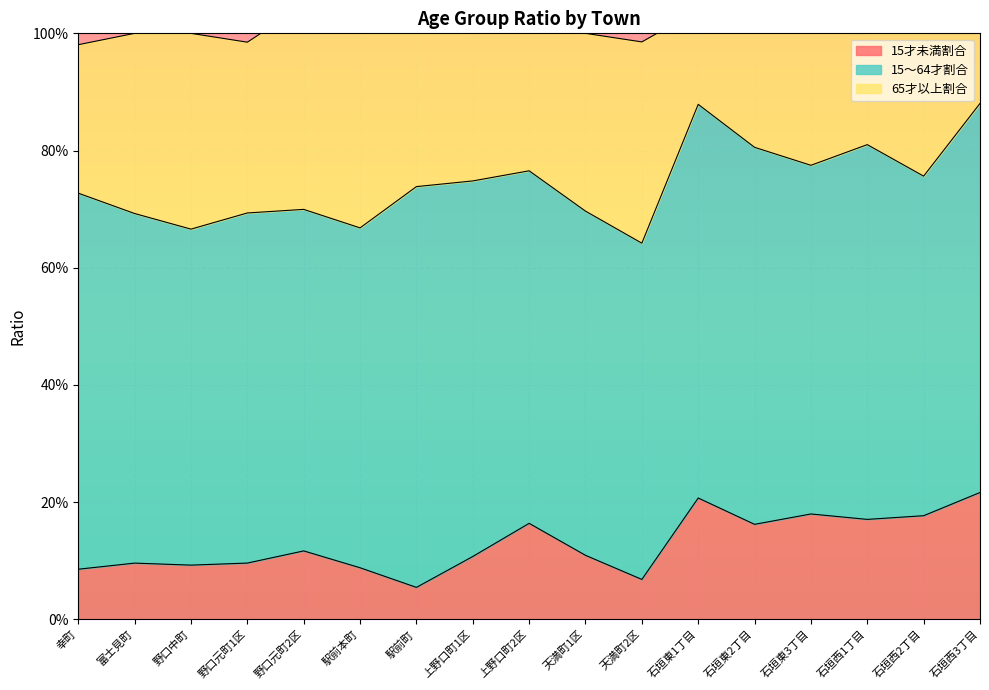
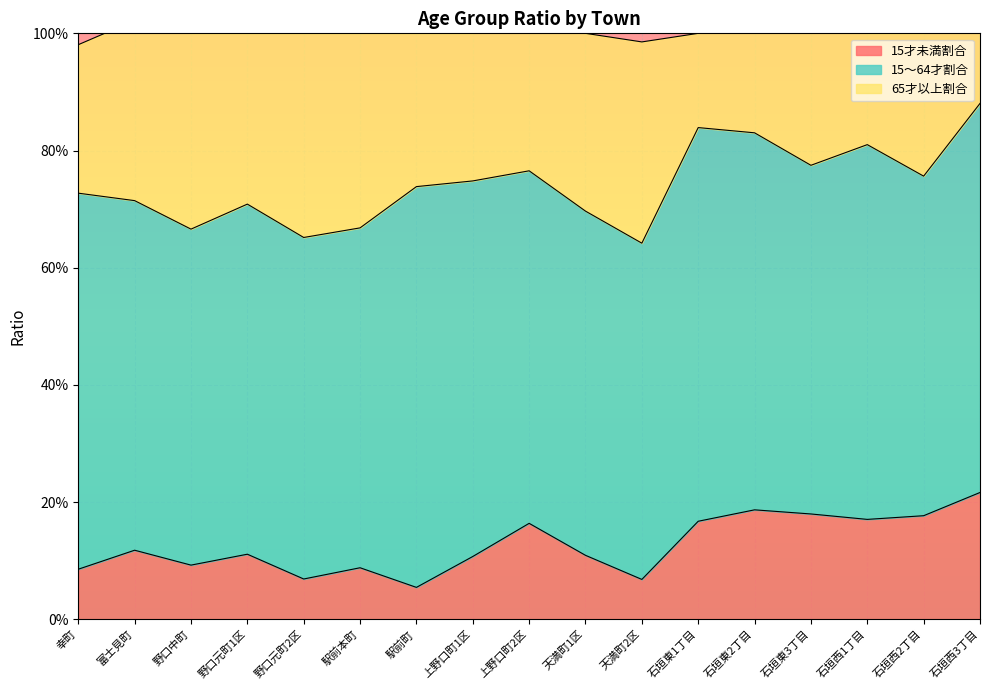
  {
    "15才未満割合": {
      "幸町": "9%",
-     "富士見町": "10%",
+     "富士見町": "12%",
      "野口中町": "9%",
-     "野口元町1区": "10%",
-     "野口元町2区": "12%",
+     "野口元町1区": "11%",
+     "野口元町2区": "7%",
      "駅前本町": "9%",
      "駅前町": "5%",
      "上野口町1区": "11%",
      "上野口町2区": "16%",
      "天満町1区": "11%",
      "天満町2区": "7%",
-     "石垣東1丁目": "21%",
-     "石垣東2丁目": "16%",
+     "石垣東1丁目": "17%",
+     "石垣東2丁目": "19%",
      "石垣東3丁目": "18%",
      "石垣西1丁目": "17%",
      "石垣西2丁目": "18%",
      "石垣西3丁目": "22%"
    },
    "15～64才割合": {
      "幸町": "64%",
      "富士見町": "60%",
      "野口中町": "57%",
      "野口元町1区": "60%",
      "野口元町2区": "58%",
      "駅前本町": "58%",
      "駅前町": "68%",
      "上野口町1区": "64%",
      "上野口町2区": "60%",
      "天満町1区": "59%",
      "天満町2区": "57%",
      "石垣東1丁目": "67%",
      "石垣東2丁目": "64%",
      "石垣東3丁目": "60%",
      "石垣西1丁目": "64%",
      "石垣西2丁目": "58%",
      "石垣西3丁目": "66%"
    },
    "65才以上割合": {
      "幸町": "25%",
      "野口中町": "33%",
      "野口元町1区": "29%",
      "駅前本町": "33%",
      "駅前町": "26%",
      "上野口町1区": "25%",
      "天満町1区": "30%",
      "天満町2区": "34%",
      "石垣西1丁目": "19%",
      "石垣西2丁目": "24%"
    }
  }
